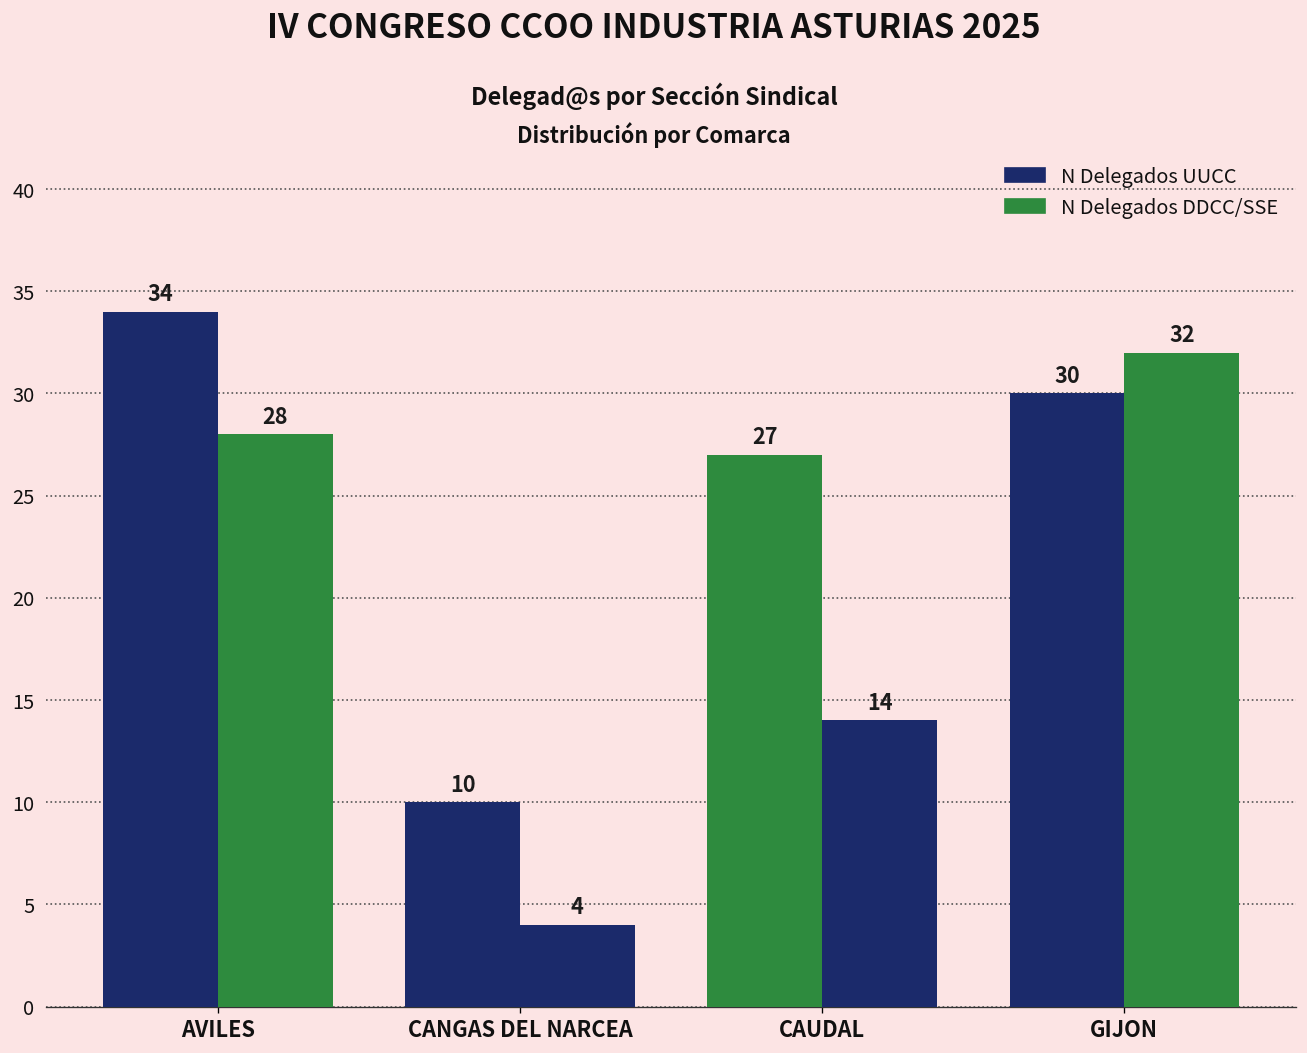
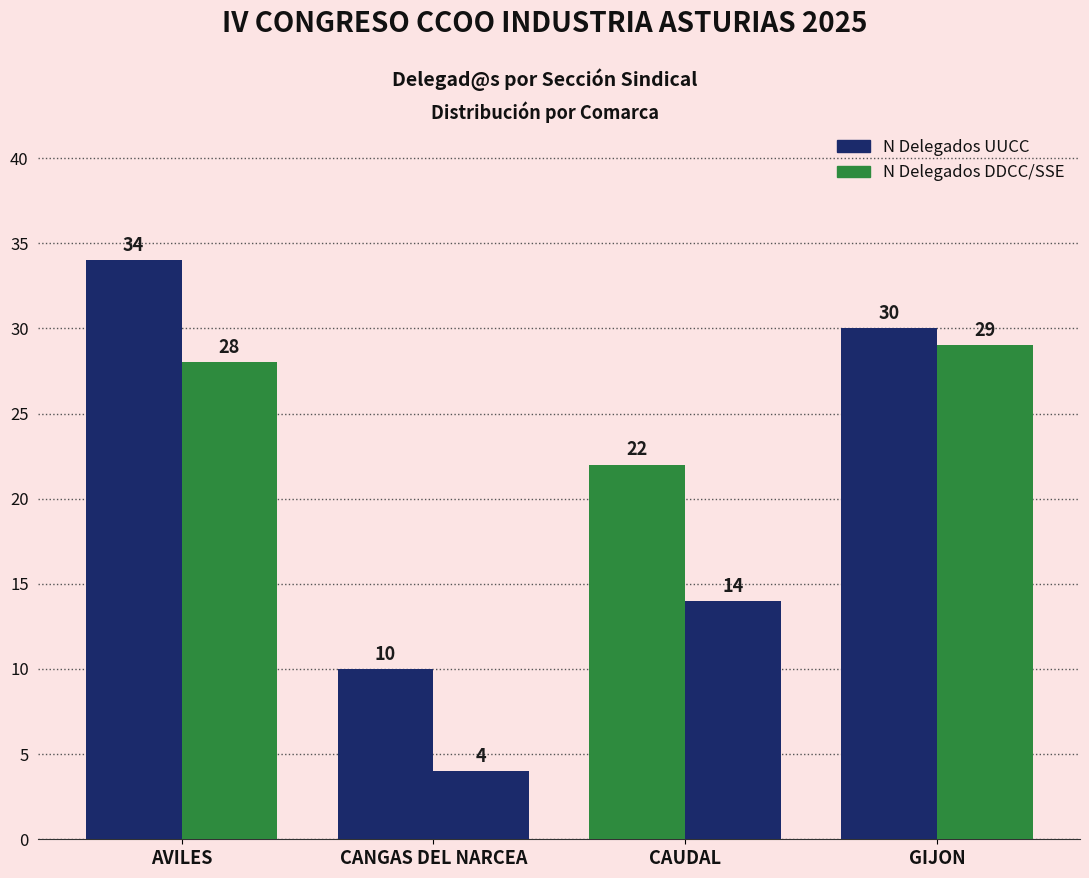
  {
    "N Delegados UUCC": {
      "AVILES": 34,
      "CANGAS DEL NARCEA": 10,
-     "CAUDAL": 27,
+     "CAUDAL": 22,
      "GIJON": 30
    },
    "N Delegados DDCC/SSE": {
      "AVILES": 28,
      "CANGAS DEL NARCEA": 4,
      "CAUDAL": 14,
-     "GIJON": 32
+     "GIJON": 29
    }
  }
